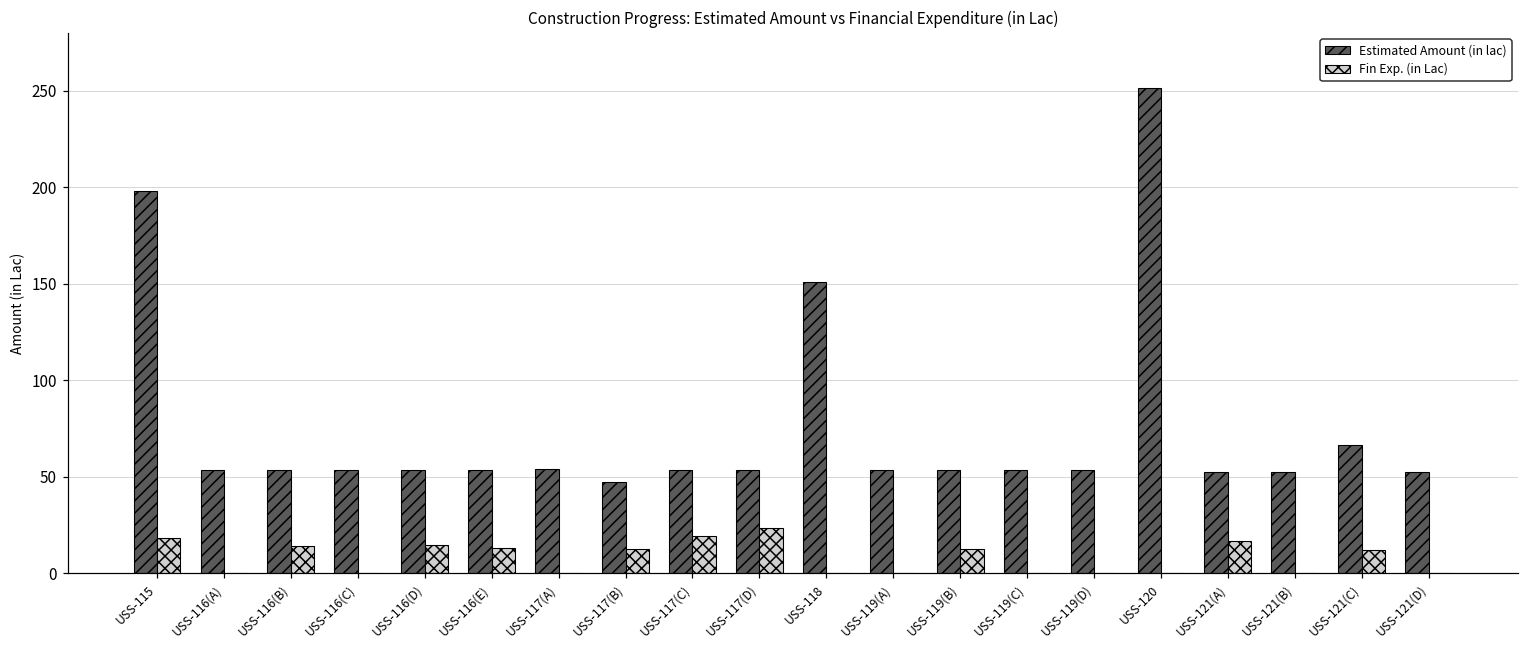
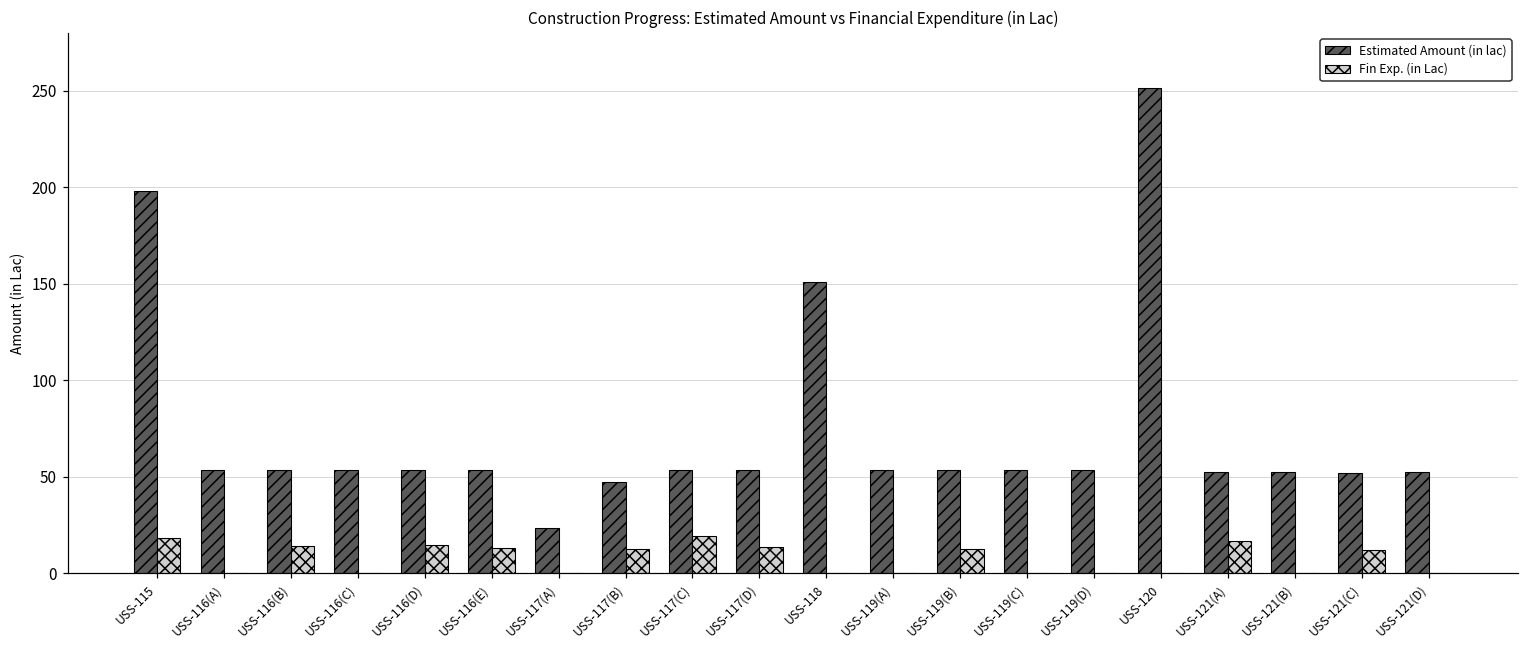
  {
    "Estimated Amount (in lac)": {
      "USS-115": 198,
      "USS-116(A)": 53,
      "USS-116(B)": 53,
      "USS-116(C)": 54,
      "USS-116(D)": 54,
      "USS-116(E)": 54,
-     "USS-117(A)": 54,
+     "USS-117(A)": 24,
      "USS-117(B)": 47,
      "USS-117(C)": 53,
      "USS-117(D)": 53,
      "USS-118": 151,
      "USS-119(A)": 54,
      "USS-119(B)": 54,
      "USS-119(C)": 54,
      "USS-119(D)": 54,
      "USS-120": 251,
      "USS-121(A)": 52,
      "USS-121(B)": 53,
-     "USS-121(C)": 66,
+     "USS-121(C)": 52,
      "USS-121(D)": 52
    },
    "Fin Exp. (in Lac)": {
      "USS-115": 18,
      "USS-116(A)": 0,
      "USS-116(B)": 14,
      "USS-116(C)": 0,
      "USS-116(D)": 14,
      "USS-116(E)": 13,
      "USS-117(A)": 0,
      "USS-117(B)": 13,
      "USS-117(C)": 19,
-     "USS-117(D)": 23,
+     "USS-117(D)": 14,
      "USS-118": 0,
      "USS-119(A)": 0,
      "USS-119(B)": 13,
      "USS-119(C)": 0,
      "USS-119(D)": 0,
      "USS-120": 0,
      "USS-121(A)": 17,
      "USS-121(B)": 0,
      "USS-121(C)": 12,
      "USS-121(D)": 0
    }
  }
